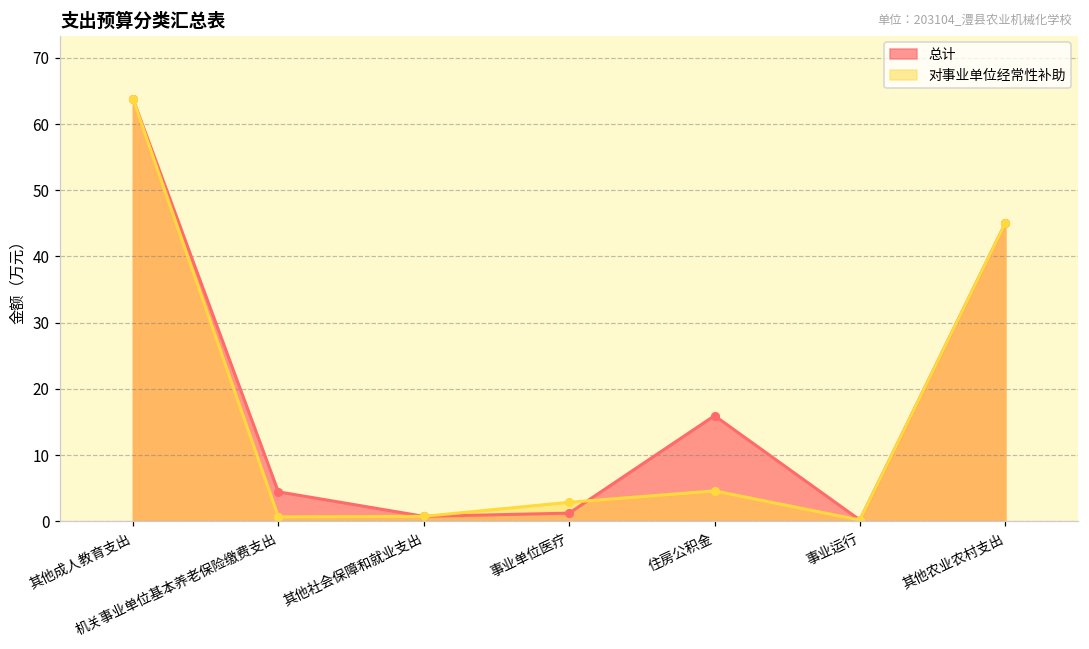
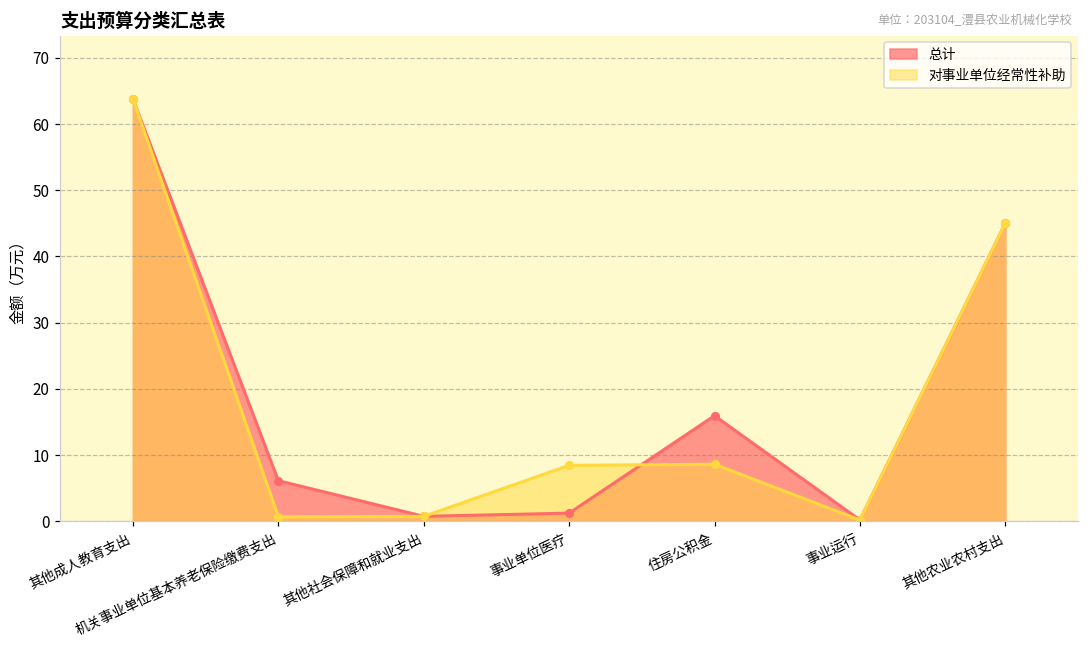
  {
    "总计": {
-     "机关事业单位基本养老保险缴费支出": 4,
+     "机关事业单位基本养老保险缴费支出": 6,
      "事业单位医疗": 1,
      "住房公积金": 16
    },
    "对事业单位经常性补助": {
      "机关事业单位基本养老保险缴费支出": 1,
-     "事业单位医疗": 3,
-     "住房公积金": 5
+     "事业单位医疗": 8,
+     "住房公积金": 9
    }
  }
